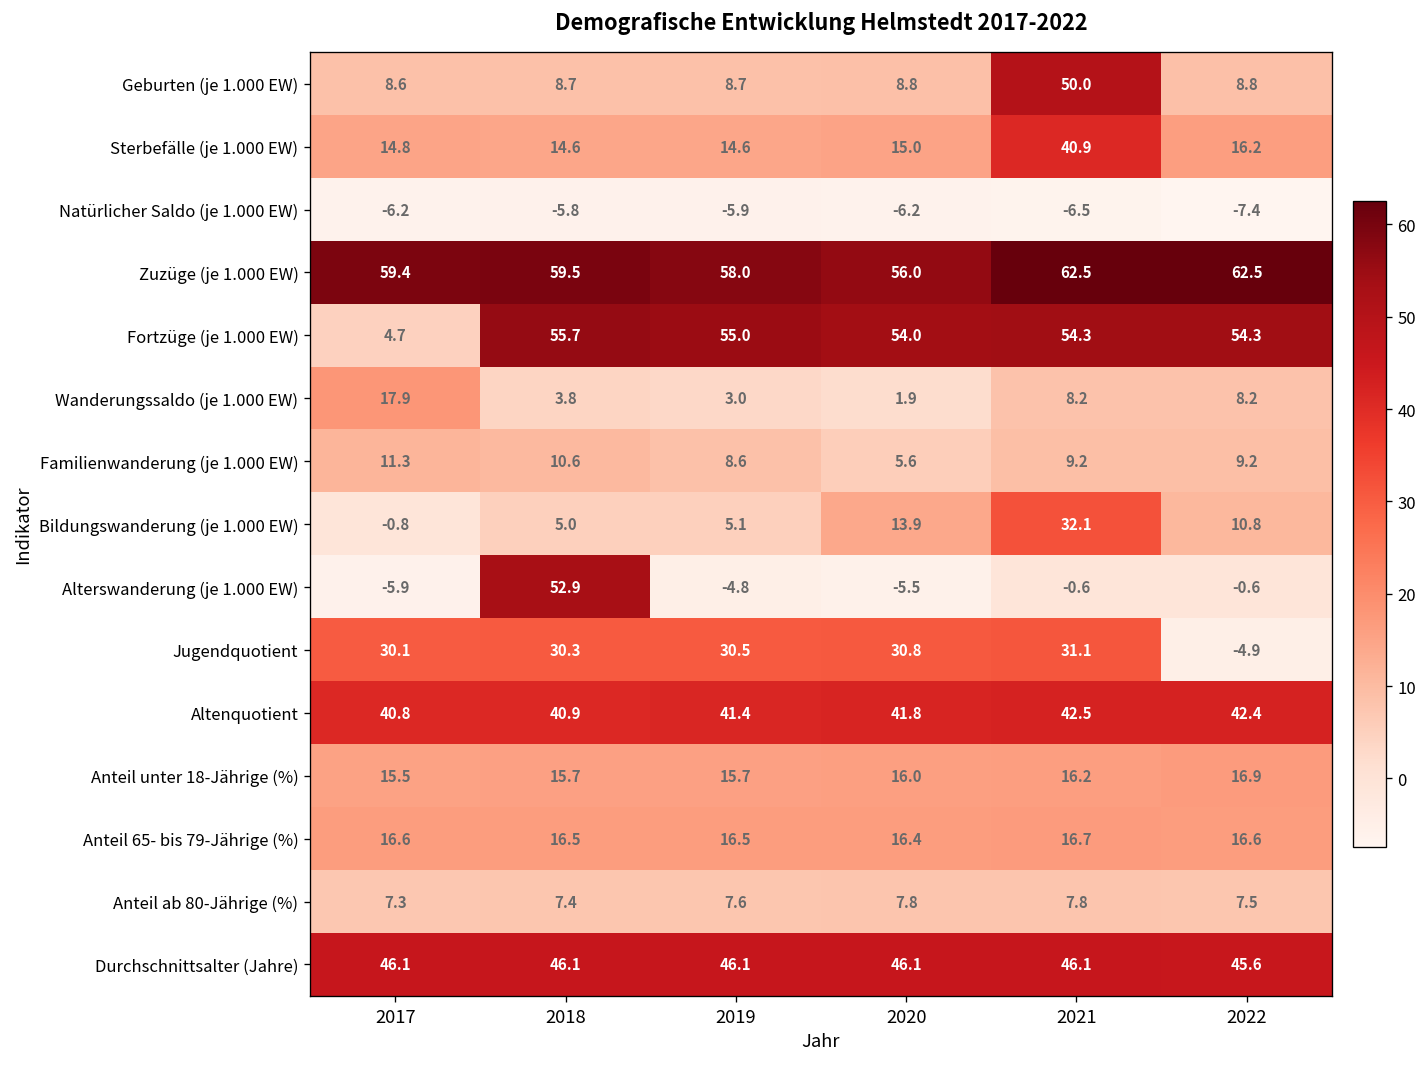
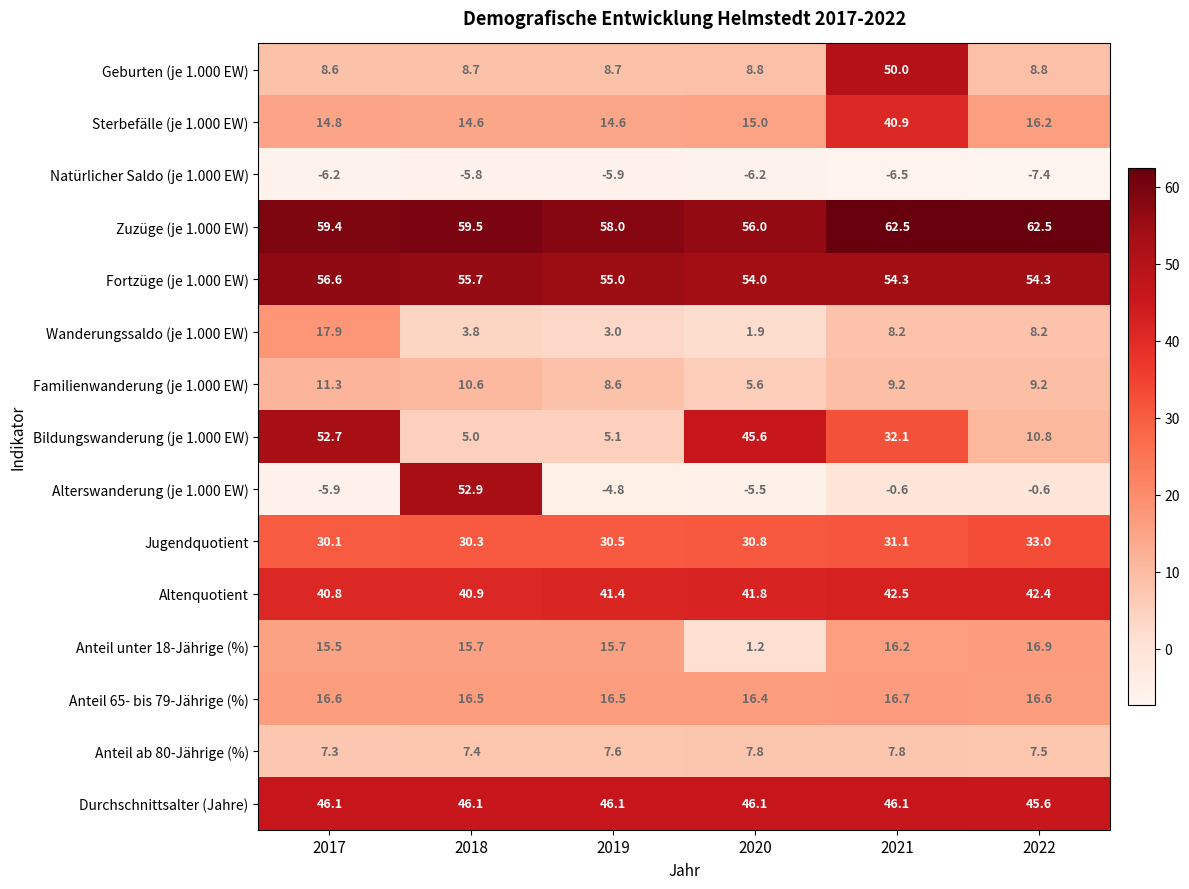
  {
    "Geburten (je 1.000 EW)": {
      "2017": 8.6,
      "2018": 8.7,
      "2019": 8.7,
      "2020": 8.8,
      "2021": 50.0,
      "2022": 8.8
    },
    "Sterbefälle (je 1.000 EW)": {
      "2017": 14.8,
      "2018": 14.6,
      "2019": 14.6,
      "2020": 15.0,
      "2021": 40.9,
      "2022": 16.2
    },
    "Natürlicher Saldo (je 1.000 EW)": {
      "2017": -6.2,
      "2018": -5.8,
      "2019": -5.9,
      "2020": -6.2,
      "2021": -6.5,
      "2022": -7.4
    },
    "Zuzüge (je 1.000 EW)": {
      "2017": 59.4,
      "2018": 59.5,
      "2019": 58.0,
      "2020": 56.0,
      "2021": 62.5,
      "2022": 62.5
    },
    "Fortzüge (je 1.000 EW)": {
-     "2017": 4.7,
+     "2017": 56.6,
      "2018": 55.7,
      "2019": 55.0,
      "2020": 54.0,
      "2021": 54.3,
      "2022": 54.3
    },
    "Wanderungssaldo (je 1.000 EW)": {
      "2017": 17.9,
      "2018": 3.8,
      "2019": 3.0,
      "2020": 1.9,
      "2021": 8.2,
      "2022": 8.2
    },
    "Familienwanderung (je 1.000 EW)": {
      "2017": 11.3,
      "2018": 10.6,
      "2019": 8.6,
      "2020": 5.6,
      "2021": 9.2,
      "2022": 9.2
    },
    "Bildungswanderung (je 1.000 EW)": {
-     "2017": -0.8,
+     "2017": 52.7,
      "2018": 5.0,
      "2019": 5.1,
-     "2020": 13.9,
+     "2020": 45.6,
      "2021": 32.1,
      "2022": 10.8
    },
    "Alterswanderung (je 1.000 EW)": {
      "2017": -5.9,
      "2018": 52.9,
      "2019": -4.8,
      "2020": -5.5,
      "2021": -0.6,
      "2022": -0.6
    },
    "Jugendquotient": {
      "2017": 30.1,
      "2018": 30.3,
      "2019": 30.5,
      "2020": 30.8,
      "2021": 31.1,
-     "2022": -4.9
+     "2022": 33.0
    },
    "Altenquotient": {
      "2017": 40.8,
      "2018": 40.9,
      "2019": 41.4,
      "2020": 41.8,
      "2021": 42.5,
      "2022": 42.4
    },
    "Anteil unter 18-Jährige (%)": {
      "2017": 15.5,
      "2018": 15.7,
      "2019": 15.7,
-     "2020": 16.0,
+     "2020": 1.2,
      "2021": 16.2,
      "2022": 16.9
    },
    "Anteil 65- bis 79-Jährige (%)": {
      "2017": 16.6,
      "2018": 16.5,
      "2019": 16.5,
      "2020": 16.4,
      "2021": 16.7,
      "2022": 16.6
    },
    "Anteil ab 80-Jährige (%)": {
      "2017": 7.3,
      "2018": 7.4,
      "2019": 7.6,
      "2020": 7.8,
      "2021": 7.8,
      "2022": 7.5
    },
    "Durchschnittsalter (Jahre)": {
      "2017": 46.1,
      "2018": 46.1,
      "2019": 46.1,
      "2020": 46.1,
      "2021": 46.1,
      "2022": 45.6
    }
  }
